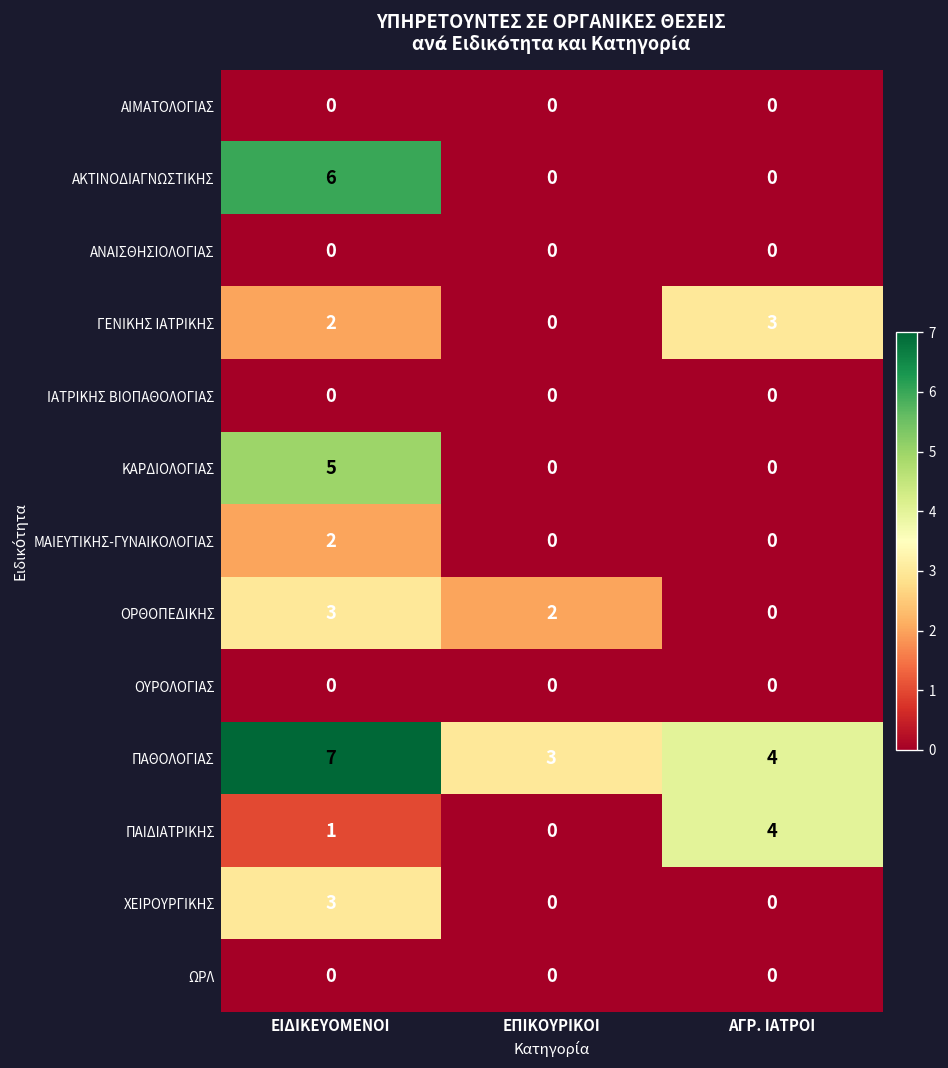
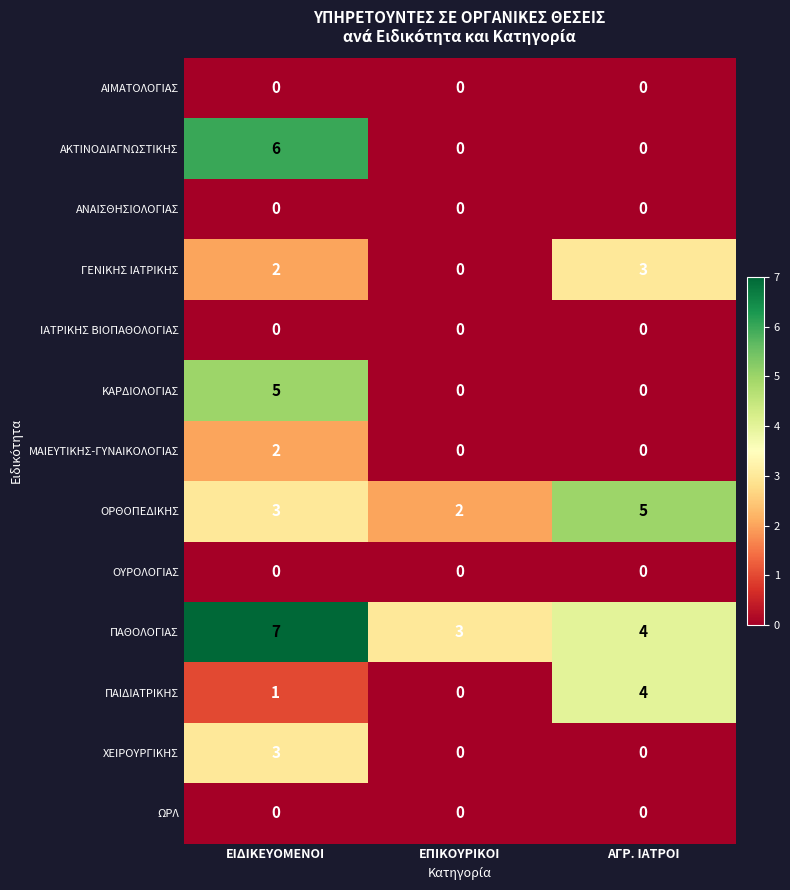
  {
    "ΑΙΜΑΤΟΛΟΓΙΑΣ": {
      "ΕΙΔΙΚΕΥΟΜΕΝΟΙ": 0,
      "ΕΠΙΚΟΥΡΙΚΟΙ": 0,
      "ΑΓΡ. ΙΑΤΡΟΙ": 0
    },
    "ΑΚΤΙΝΟΔΙΑΓΝΩΣΤΙΚΗΣ": {
      "ΕΙΔΙΚΕΥΟΜΕΝΟΙ": 6,
      "ΕΠΙΚΟΥΡΙΚΟΙ": 0,
      "ΑΓΡ. ΙΑΤΡΟΙ": 0
    },
    "ΑΝΑΙΣΘΗΣΙΟΛΟΓΙΑΣ": {
      "ΕΙΔΙΚΕΥΟΜΕΝΟΙ": 0,
      "ΕΠΙΚΟΥΡΙΚΟΙ": 0,
      "ΑΓΡ. ΙΑΤΡΟΙ": 0
    },
    "ΓΕΝΙΚΗΣ ΙΑΤΡΙΚΗΣ": {
      "ΕΙΔΙΚΕΥΟΜΕΝΟΙ": 2,
      "ΕΠΙΚΟΥΡΙΚΟΙ": 0,
      "ΑΓΡ. ΙΑΤΡΟΙ": 3
    },
    "ΙΑΤΡΙΚΗΣ ΒΙΟΠΑΘΟΛΟΓΙΑΣ": {
      "ΕΙΔΙΚΕΥΟΜΕΝΟΙ": 0,
      "ΕΠΙΚΟΥΡΙΚΟΙ": 0,
      "ΑΓΡ. ΙΑΤΡΟΙ": 0
    },
    "ΚΑΡΔΙΟΛΟΓΙΑΣ": {
      "ΕΙΔΙΚΕΥΟΜΕΝΟΙ": 5,
      "ΕΠΙΚΟΥΡΙΚΟΙ": 0,
      "ΑΓΡ. ΙΑΤΡΟΙ": 0
    },
    "ΜΑΙΕΥΤΙΚΗΣ-ΓΥΝΑΙΚΟΛΟΓΙΑΣ": {
      "ΕΙΔΙΚΕΥΟΜΕΝΟΙ": 2,
      "ΕΠΙΚΟΥΡΙΚΟΙ": 0,
      "ΑΓΡ. ΙΑΤΡΟΙ": 0
    },
    "ΟΡΘΟΠΕΔΙΚΗΣ": {
      "ΕΙΔΙΚΕΥΟΜΕΝΟΙ": 3,
      "ΕΠΙΚΟΥΡΙΚΟΙ": 2,
-     "ΑΓΡ. ΙΑΤΡΟΙ": 0
+     "ΑΓΡ. ΙΑΤΡΟΙ": 5
    },
    "ΟΥΡΟΛΟΓΙΑΣ": {
      "ΕΙΔΙΚΕΥΟΜΕΝΟΙ": 0,
      "ΕΠΙΚΟΥΡΙΚΟΙ": 0,
      "ΑΓΡ. ΙΑΤΡΟΙ": 0
    },
    "ΠΑΘΟΛΟΓΙΑΣ": {
      "ΕΙΔΙΚΕΥΟΜΕΝΟΙ": 7,
      "ΕΠΙΚΟΥΡΙΚΟΙ": 3,
      "ΑΓΡ. ΙΑΤΡΟΙ": 4
    },
    "ΠΑΙΔΙΑΤΡΙΚΗΣ": {
      "ΕΙΔΙΚΕΥΟΜΕΝΟΙ": 1,
      "ΕΠΙΚΟΥΡΙΚΟΙ": 0,
      "ΑΓΡ. ΙΑΤΡΟΙ": 4
    },
    "ΧΕΙΡΟΥΡΓΙΚΗΣ": {
      "ΕΙΔΙΚΕΥΟΜΕΝΟΙ": 3,
      "ΕΠΙΚΟΥΡΙΚΟΙ": 0,
      "ΑΓΡ. ΙΑΤΡΟΙ": 0
    },
    "ΩΡΛ": {
      "ΕΙΔΙΚΕΥΟΜΕΝΟΙ": 0,
      "ΕΠΙΚΟΥΡΙΚΟΙ": 0,
      "ΑΓΡ. ΙΑΤΡΟΙ": 0
    }
  }
